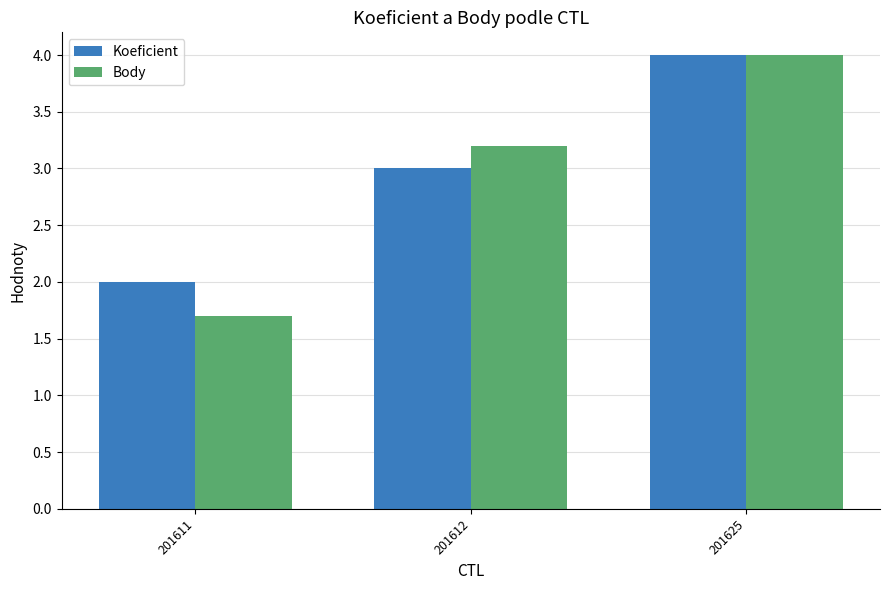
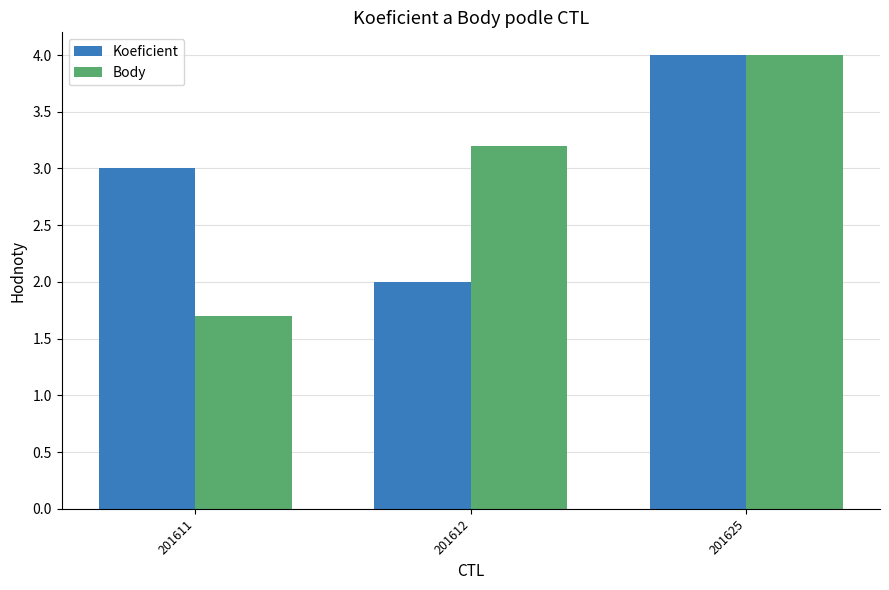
  {
    "Koeficient": {
-     "201611": 2,
-     "201612": 3,
+     "201611": 3,
+     "201612": 2,
      "201625": 4
    },
    "Body": {
      "201611": 1.70,
      "201612": 3.20,
      "201625": 4
    }
  }
